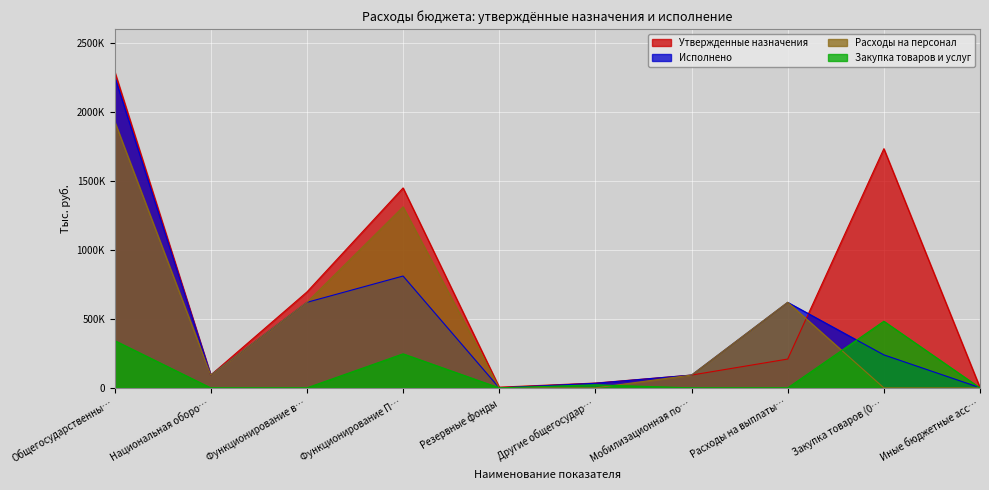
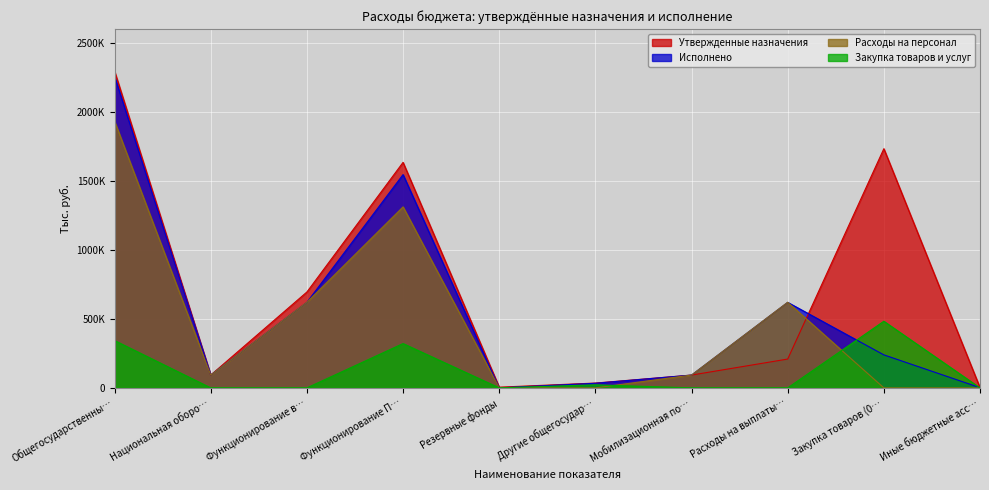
  {
    "Утвержденные назначения": {
      "Общегосударственны…": 2290000,
      "Функционирование в…": 690000,
-     "Функционирование П…": 1450000,
+     "Функционирование П…": 1630000,
      "Расходы на выплаты…": 210000,
      "Закупка товаров (0…": 1730000
    },
    "Исполнено": {
      "Общегосударственны…": 2260000,
-     "Функционирование П…": 810000,
+     "Функционирование П…": 1550000,
      "Закупка товаров (0…": 240000
    },
    "Расходы на персонал": {
      "Общегосударственны…": 1930000,
      "Функционирование П…": 1310000,
      "Другие общегосудар…": 0,
      "Закупка товаров (0…": 0
    },
    "Закупка товаров и услуг": {
      "Общегосударственны…": 340000,
      "Национальная оборо…": 0,
      "Функционирование в…": 0,
-     "Функционирование П…": 250000,
+     "Функционирование П…": 320000,
      "Мобилизационная по…": 0,
      "Расходы на выплаты…": 0,
      "Закупка товаров (0…": 480000
    }
  }
